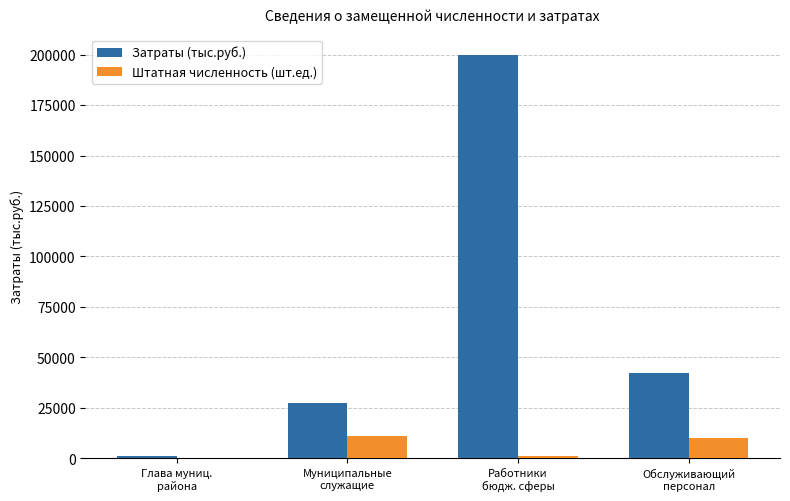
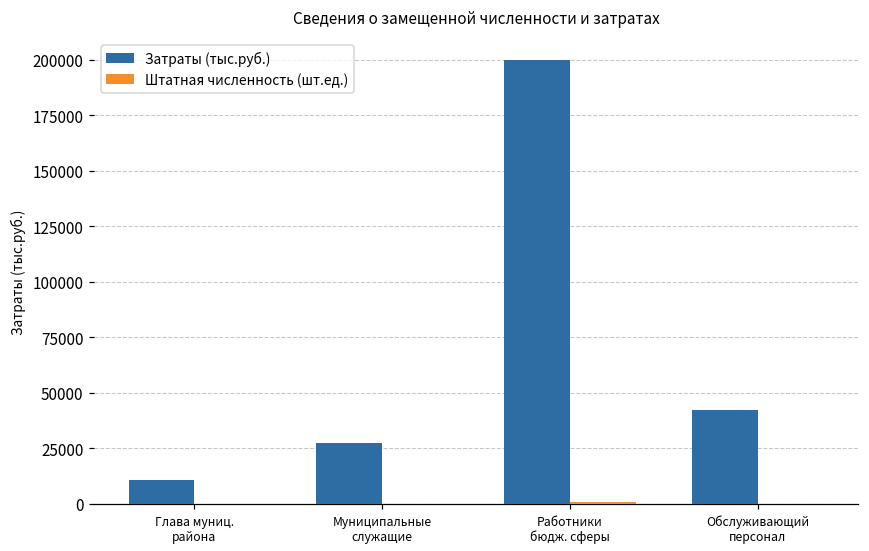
  {
    "Затраты (тыс.руб.)": {
-     "Глава муниц. района": 1000,
+     "Глава муниц. района": 11000,
      "Муниципальные служащие": 27000,
      "Работники бюдж. сферы": 200000,
      "Обслуживающий персонал": 42000
    },
    "Штатная численность (шт.ед.)": {
-     "Муниципальные служащие": 11000,
-     "Обслуживающий персонал": 10000
+     "Муниципальные служащие": 0,
+     "Обслуживающий персонал": 0
    }
  }
